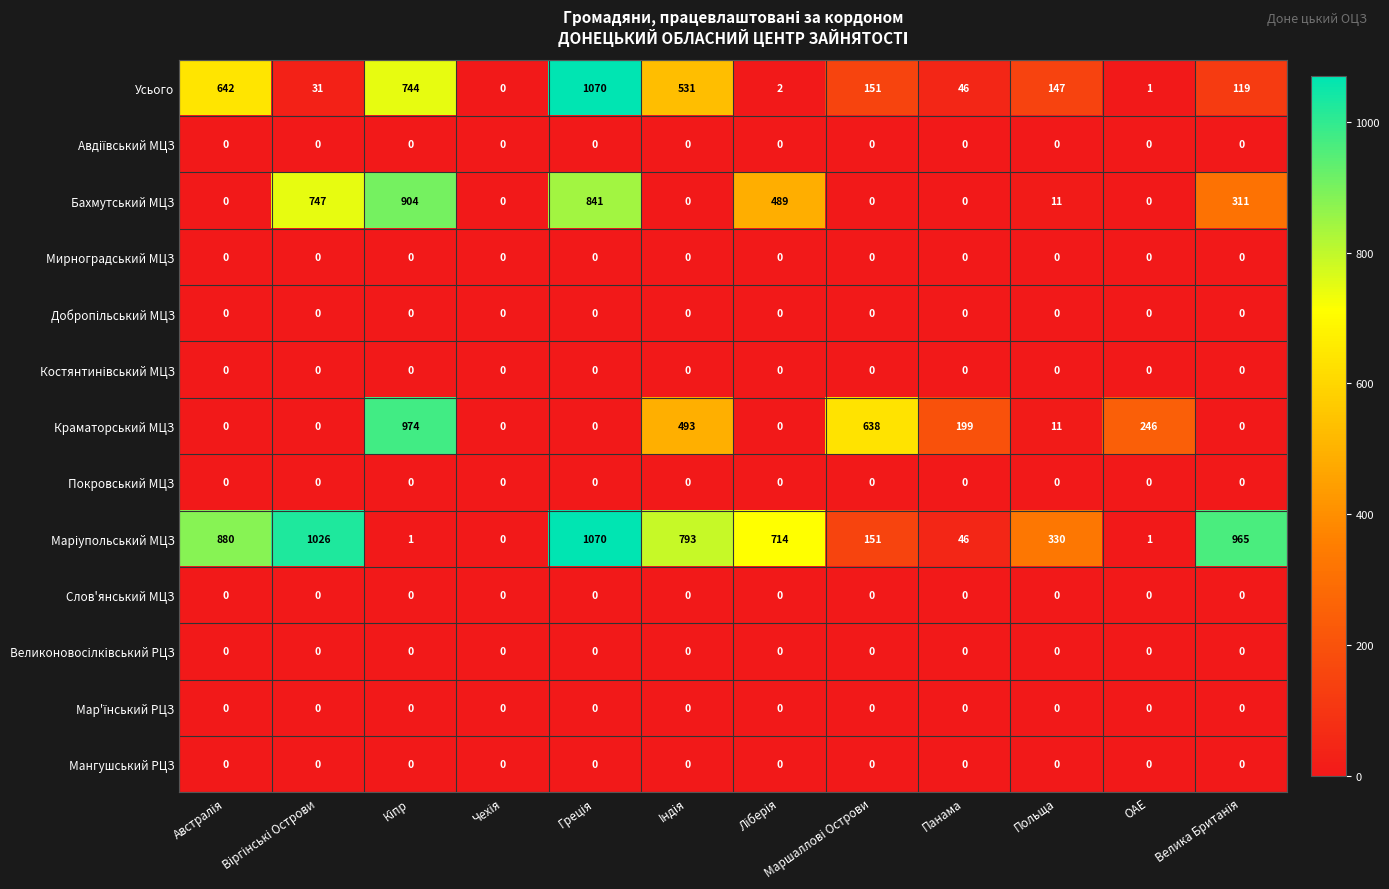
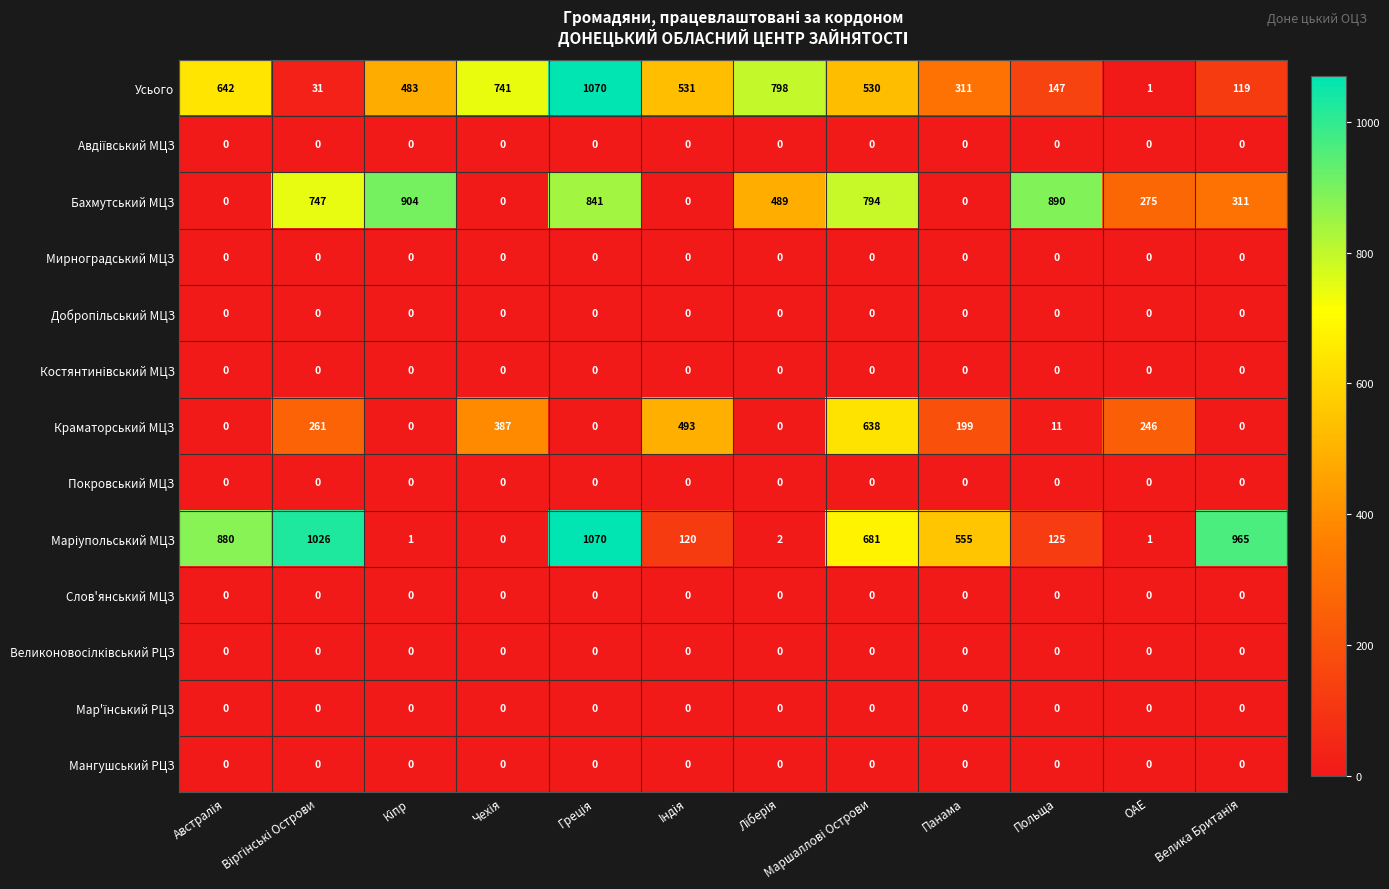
  {
    "Усього": {
      "Австралія": 642,
      "Віргінські Острови": 31,
-     "Кіпр": 744,
-     "Чехія": 0,
+     "Кіпр": 483,
+     "Чехія": 741,
      "Греція": 1070,
      "Індія": 531,
-     "Ліберія": 2,
-     "Маршаллові Острови": 151,
-     "Панама": 46,
+     "Ліберія": 798,
+     "Маршаллові Острови": 530,
+     "Панама": 311,
      "Польща": 147,
      "ОАЕ": 1,
      "Велика Британія": 119
    },
    "Авдіївський МЦЗ": {
      "Австралія": 0,
      "Віргінські Острови": 0,
      "Кіпр": 0,
      "Чехія": 0,
      "Греція": 0,
      "Індія": 0,
      "Ліберія": 0,
      "Маршаллові Острови": 0,
      "Панама": 0,
      "Польща": 0,
      "ОАЕ": 0,
      "Велика Британія": 0
    },
    "Бахмутський МЦЗ": {
      "Австралія": 0,
      "Віргінські Острови": 747,
      "Кіпр": 904,
      "Чехія": 0,
      "Греція": 841,
      "Індія": 0,
      "Ліберія": 489,
-     "Маршаллові Острови": 0,
+     "Маршаллові Острови": 794,
      "Панама": 0,
-     "Польща": 11,
-     "ОАЕ": 0,
+     "Польща": 890,
+     "ОАЕ": 275,
      "Велика Британія": 311
    },
    "Мирноградський МЦЗ": {
      "Австралія": 0,
      "Віргінські Острови": 0,
      "Кіпр": 0,
      "Чехія": 0,
      "Греція": 0,
      "Індія": 0,
      "Ліберія": 0,
      "Маршаллові Острови": 0,
      "Панама": 0,
      "Польща": 0,
      "ОАЕ": 0,
      "Велика Британія": 0
    },
    "Добропільський МЦЗ": {
      "Австралія": 0,
      "Віргінські Острови": 0,
      "Кіпр": 0,
      "Чехія": 0,
      "Греція": 0,
      "Індія": 0,
      "Ліберія": 0,
      "Маршаллові Острови": 0,
      "Панама": 0,
      "Польща": 0,
      "ОАЕ": 0,
      "Велика Британія": 0
    },
    "Костянтинівський МЦЗ": {
      "Австралія": 0,
      "Віргінські Острови": 0,
      "Кіпр": 0,
      "Чехія": 0,
      "Греція": 0,
      "Індія": 0,
      "Ліберія": 0,
      "Маршаллові Острови": 0,
      "Панама": 0,
      "Польща": 0,
      "ОАЕ": 0,
      "Велика Британія": 0
    },
    "Краматорський МЦЗ": {
      "Австралія": 0,
-     "Віргінські Острови": 0,
-     "Кіпр": 974,
-     "Чехія": 0,
+     "Віргінські Острови": 261,
+     "Кіпр": 0,
+     "Чехія": 387,
      "Греція": 0,
      "Індія": 493,
      "Ліберія": 0,
      "Маршаллові Острови": 638,
      "Панама": 199,
      "Польща": 11,
      "ОАЕ": 246,
      "Велика Британія": 0
    },
    "Покровський МЦЗ": {
      "Австралія": 0,
      "Віргінські Острови": 0,
      "Кіпр": 0,
      "Чехія": 0,
      "Греція": 0,
      "Індія": 0,
      "Ліберія": 0,
      "Маршаллові Острови": 0,
      "Панама": 0,
      "Польща": 0,
      "ОАЕ": 0,
      "Велика Британія": 0
    },
    "Маріупольський МЦЗ": {
      "Австралія": 880,
      "Віргінські Острови": 1026,
      "Кіпр": 1,
      "Чехія": 0,
      "Греція": 1070,
-     "Індія": 793,
-     "Ліберія": 714,
-     "Маршаллові Острови": 151,
-     "Панама": 46,
-     "Польща": 330,
+     "Індія": 120,
+     "Ліберія": 2,
+     "Маршаллові Острови": 681,
+     "Панама": 555,
+     "Польща": 125,
      "ОАЕ": 1,
      "Велика Британія": 965
    },
    "Слов'янський МЦЗ": {
      "Австралія": 0,
      "Віргінські Острови": 0,
      "Кіпр": 0,
      "Чехія": 0,
      "Греція": 0,
      "Індія": 0,
      "Ліберія": 0,
      "Маршаллові Острови": 0,
      "Панама": 0,
      "Польща": 0,
      "ОАЕ": 0,
      "Велика Британія": 0
    },
    "Великоновосілківський РЦЗ": {
      "Австралія": 0,
      "Віргінські Острови": 0,
      "Кіпр": 0,
      "Чехія": 0,
      "Греція": 0,
      "Індія": 0,
      "Ліберія": 0,
      "Маршаллові Острови": 0,
      "Панама": 0,
      "Польща": 0,
      "ОАЕ": 0,
      "Велика Британія": 0
    },
    "Мар'їнський РЦЗ": {
      "Австралія": 0,
      "Віргінські Острови": 0,
      "Кіпр": 0,
      "Чехія": 0,
      "Греція": 0,
      "Індія": 0,
      "Ліберія": 0,
      "Маршаллові Острови": 0,
      "Панама": 0,
      "Польща": 0,
      "ОАЕ": 0,
      "Велика Британія": 0
    },
    "Мангушський РЦЗ": {
      "Австралія": 0,
      "Віргінські Острови": 0,
      "Кіпр": 0,
      "Чехія": 0,
      "Греція": 0,
      "Індія": 0,
      "Ліберія": 0,
      "Маршаллові Острови": 0,
      "Панама": 0,
      "Польща": 0,
      "ОАЕ": 0,
      "Велика Британія": 0
    }
  }
